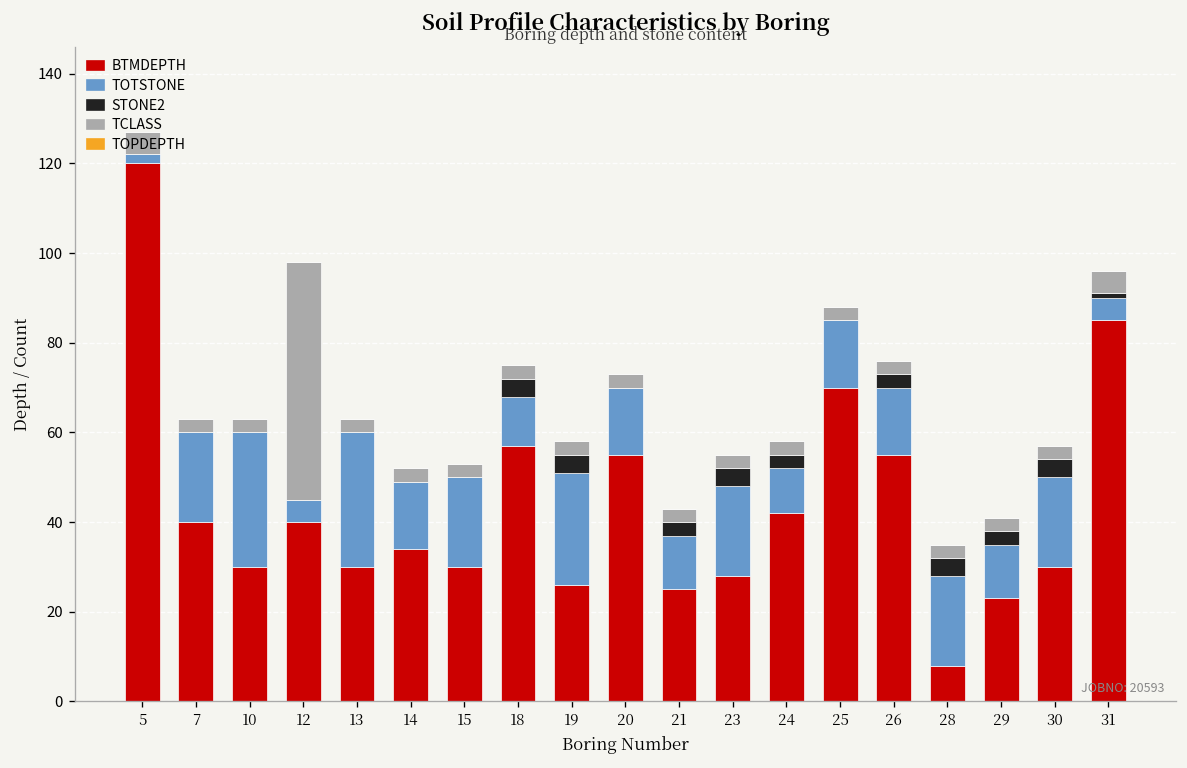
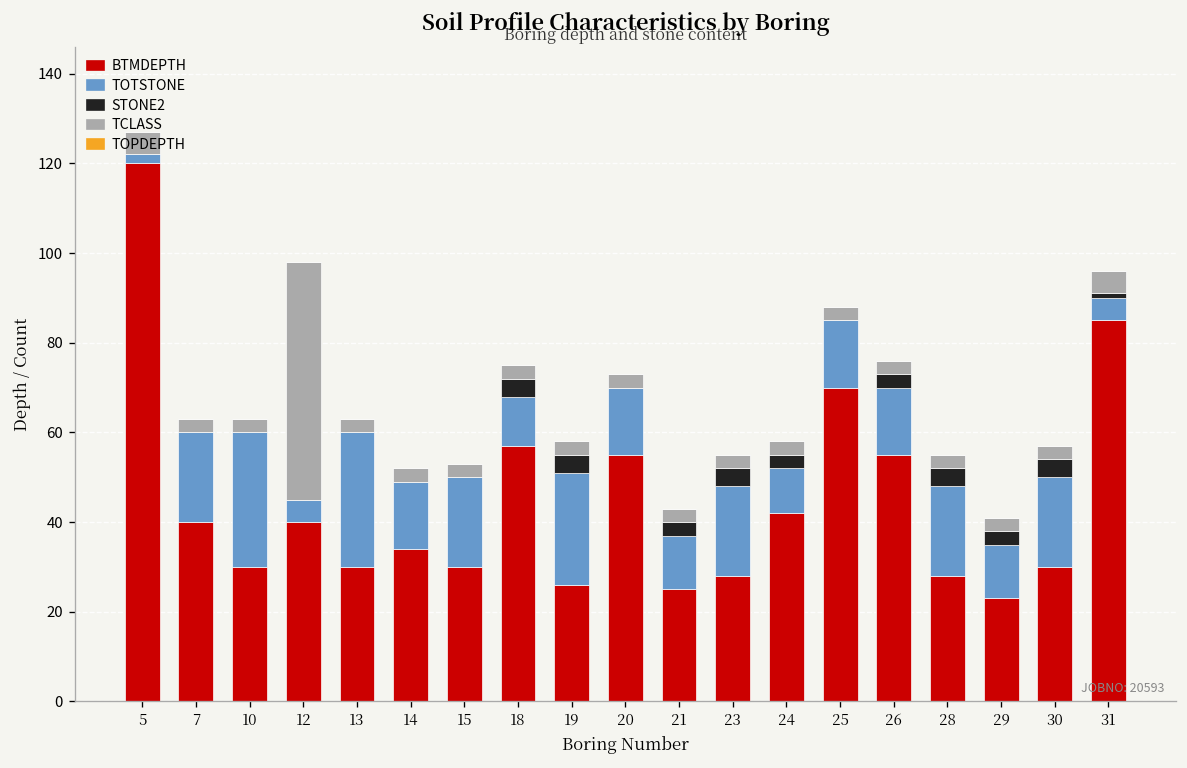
  {
    "BTMDEPTH": {
      "5": 120,
      "7": 40,
      "10": 30,
      "12": 40,
      "13": 30,
      "14": 34,
      "15": 30,
      "18": 57,
      "19": 26,
      "20": 55,
      "21": 25,
      "23": 28,
      "24": 42,
      "25": 70,
      "26": 55,
-     "28": 8,
+     "28": 28,
      "29": 23,
      "30": 30
    },
    "TOTSTONE": {
      "5": 2,
      "7": 20,
      "10": 30,
      "12": 5,
      "13": 30,
      "14": 15,
      "15": 20,
      "18": 11,
      "19": 25,
      "20": 15,
      "21": 12,
      "23": 20,
      "24": 10,
      "25": 15,
      "26": 15,
      "28": 20,
      "29": 12,
      "30": 20,
      "31": 5
    },
    "STONE2": {
      "5": 0,
      "7": 0,
      "10": 0,
      "12": 0,
      "13": 0,
      "14": 0,
      "15": 0,
      "18": 4,
      "19": 4,
      "20": 0,
      "21": 3,
      "23": 4,
      "24": 3,
      "25": 0,
      "26": 3,
      "28": 4,
      "29": 3,
      "30": 4,
      "31": 1
    }
  }
